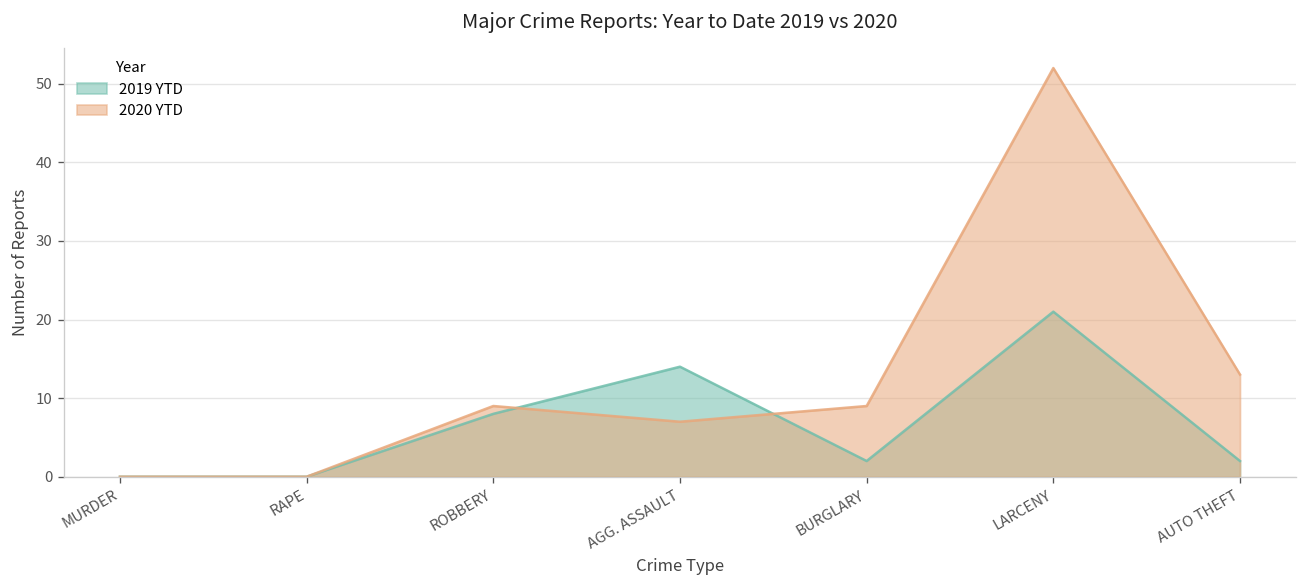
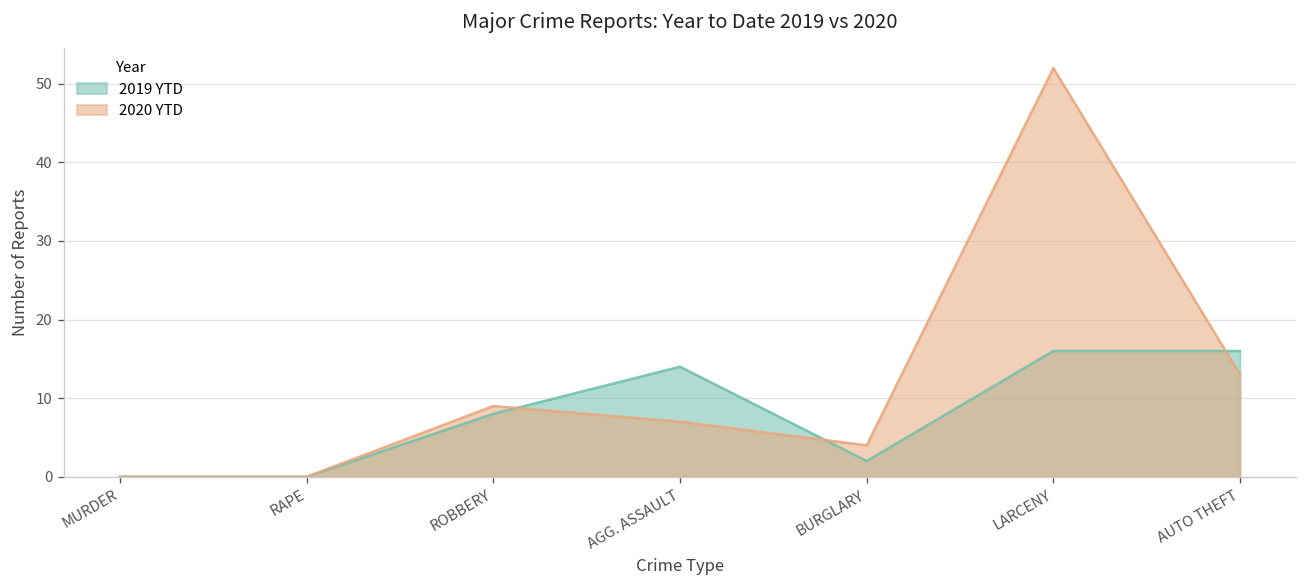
  {
    "2019 YTD": {
      "ROBBERY": 8,
      "AGG. ASSAULT": 14,
      "BURGLARY": 2,
-     "LARCENY": 21,
-     "AUTO THEFT": 2
+     "LARCENY": 16,
+     "AUTO THEFT": 16
    },
    "2020 YTD": {
      "ROBBERY": 9,
      "AGG. ASSAULT": 7,
-     "BURGLARY": 9,
+     "BURGLARY": 4,
      "LARCENY": 52,
      "AUTO THEFT": 13
    }
  }
